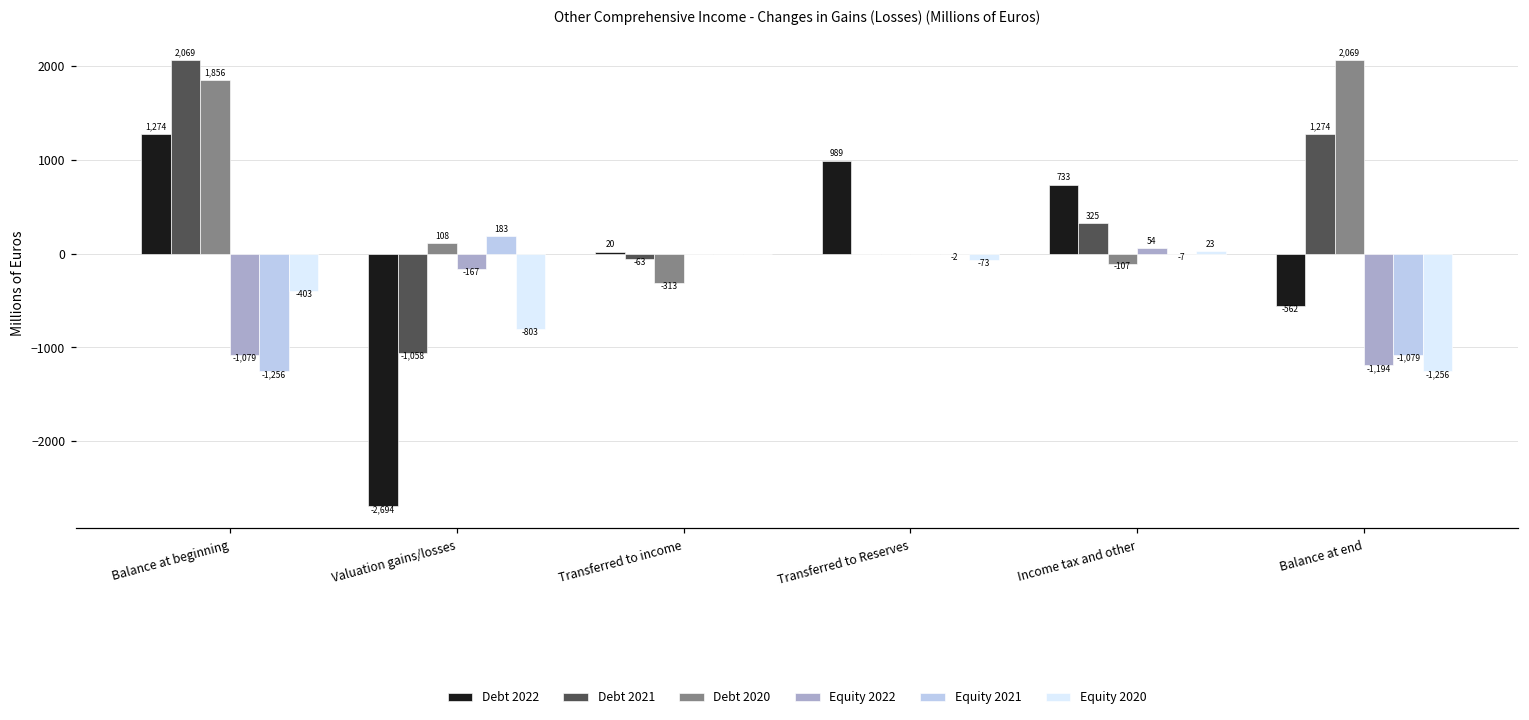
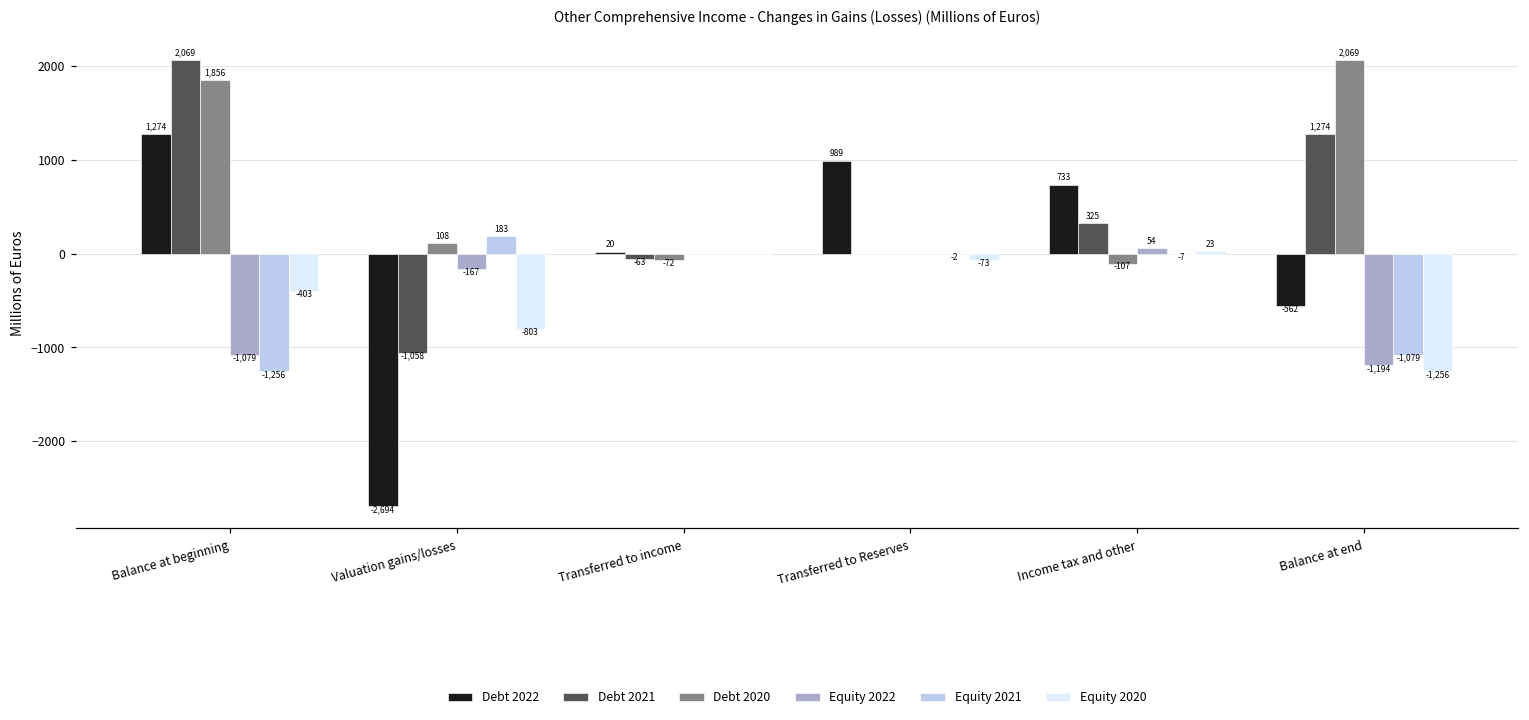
  {
    "Debt 2022": {
      "Balance at beginning": "1,274",
      "Valuation gains/losses": "-2,694",
      "Transferred to income": "20",
      "Transferred to Reserves": "989",
      "Income tax and other": "733",
      "Balance at end": "-562"
    },
    "Debt 2021": {
      "Balance at beginning": "2,069",
      "Valuation gains/losses": "-1,058",
      "Transferred to income": "-63",
      "Income tax and other": "325",
      "Balance at end": "1,274"
    },
    "Debt 2020": {
      "Balance at beginning": "1,856",
      "Valuation gains/losses": "108",
-     "Transferred to income": "-313",
+     "Transferred to income": "-72",
      "Income tax and other": "-107",
      "Balance at end": "2,069"
    }
  }
